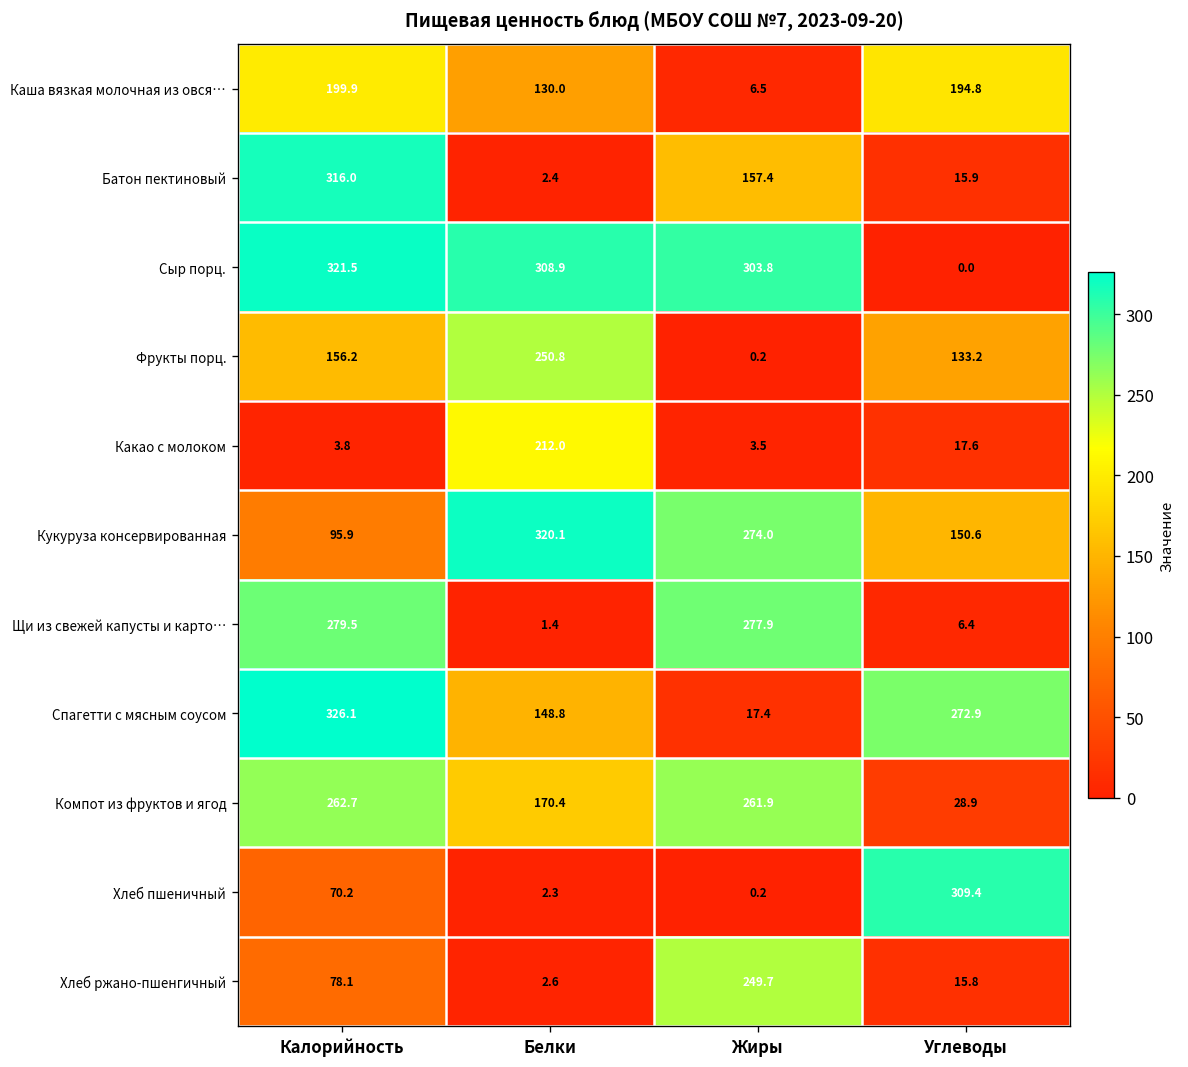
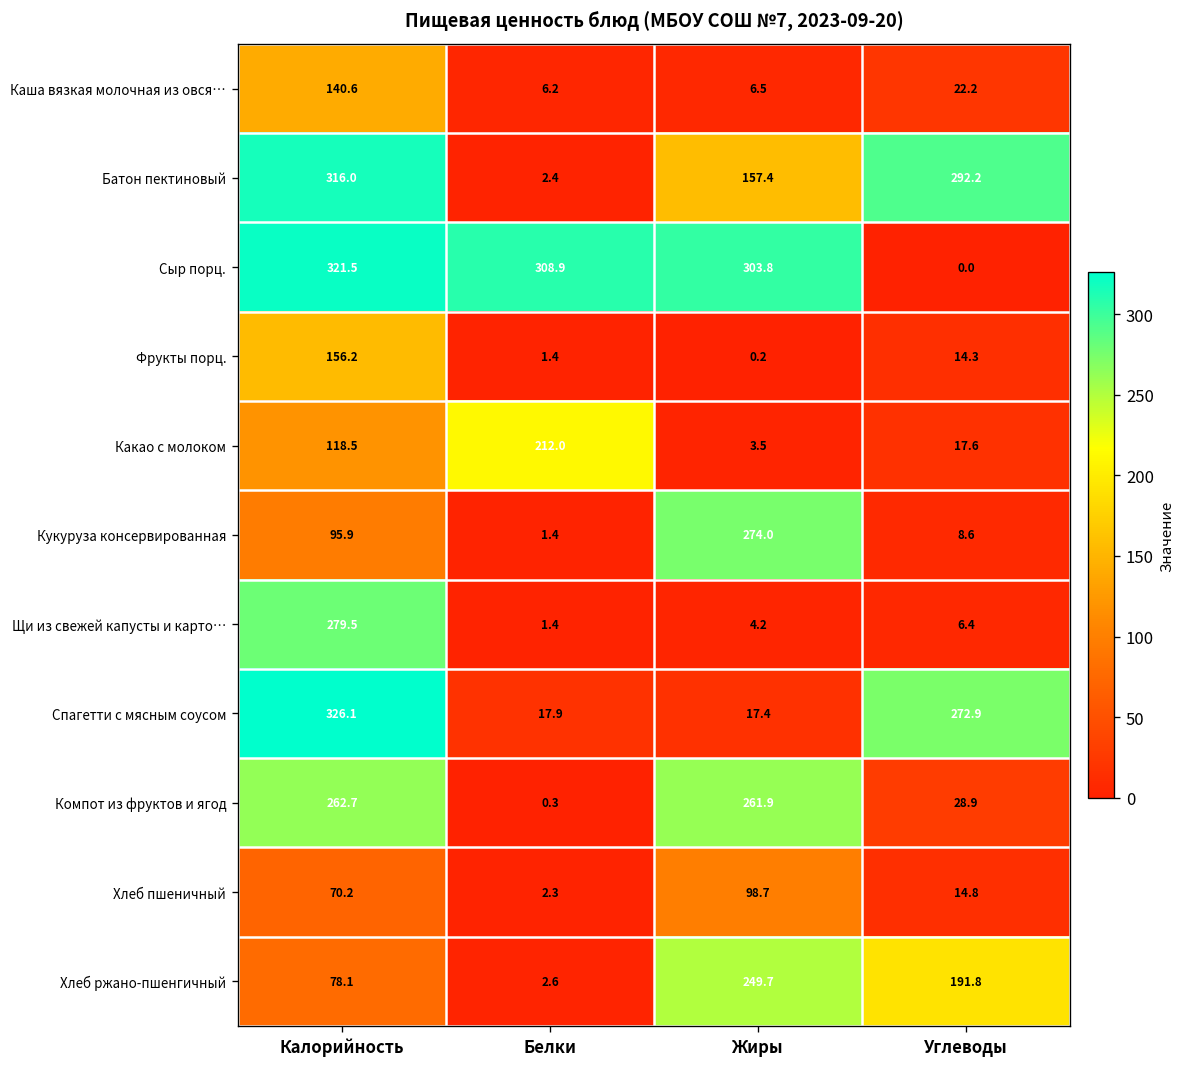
  {
    "Каша вязкая молочная из овся…": {
-     "Калорийность": 199.9,
-     "Белки": 130.0,
+     "Калорийность": 140.6,
+     "Белки": 6.2,
      "Жиры": 6.5,
-     "Углеводы": 194.8
+     "Углеводы": 22.2
    },
    "Батон пектиновый": {
      "Калорийность": 316.0,
      "Белки": 2.4,
      "Жиры": 157.4,
-     "Углеводы": 15.9
+     "Углеводы": 292.2
    },
    "Сыр порц.": {
      "Калорийность": 321.5,
      "Белки": 308.9,
      "Жиры": 303.8,
      "Углеводы": 0.0
    },
    "Фрукты порц.": {
      "Калорийность": 156.2,
-     "Белки": 250.8,
+     "Белки": 1.4,
      "Жиры": 0.2,
-     "Углеводы": 133.2
+     "Углеводы": 14.3
    },
    "Какао с молоком": {
-     "Калорийность": 3.8,
+     "Калорийность": 118.5,
      "Белки": 212.0,
      "Жиры": 3.5,
      "Углеводы": 17.6
    },
    "Кукуруза консервированная": {
      "Калорийность": 95.9,
-     "Белки": 320.1,
+     "Белки": 1.4,
      "Жиры": 274.0,
-     "Углеводы": 150.6
+     "Углеводы": 8.6
    },
    "Щи из свежей капусты и карто…": {
      "Калорийность": 279.5,
      "Белки": 1.4,
-     "Жиры": 277.9,
+     "Жиры": 4.2,
      "Углеводы": 6.4
    },
    "Спагетти с мясным соусом": {
      "Калорийность": 326.1,
-     "Белки": 148.8,
+     "Белки": 17.9,
      "Жиры": 17.4,
      "Углеводы": 272.9
    },
    "Компот из фруктов и ягод": {
      "Калорийность": 262.7,
-     "Белки": 170.4,
+     "Белки": 0.3,
      "Жиры": 261.9,
      "Углеводы": 28.9
    },
    "Хлеб пшеничный": {
      "Калорийность": 70.2,
      "Белки": 2.3,
-     "Жиры": 0.2,
-     "Углеводы": 309.4
+     "Жиры": 98.7,
+     "Углеводы": 14.8
    },
    "Хлеб ржано-пшенгичный": {
      "Калорийность": 78.1,
      "Белки": 2.6,
      "Жиры": 249.7,
-     "Углеводы": 15.8
+     "Углеводы": 191.8
    }
  }
